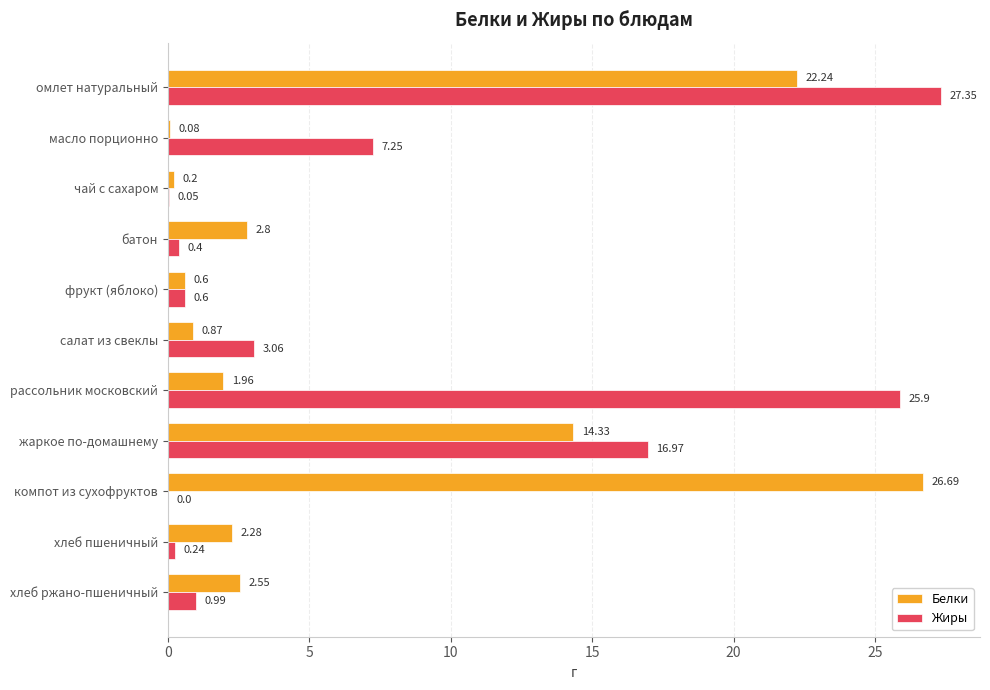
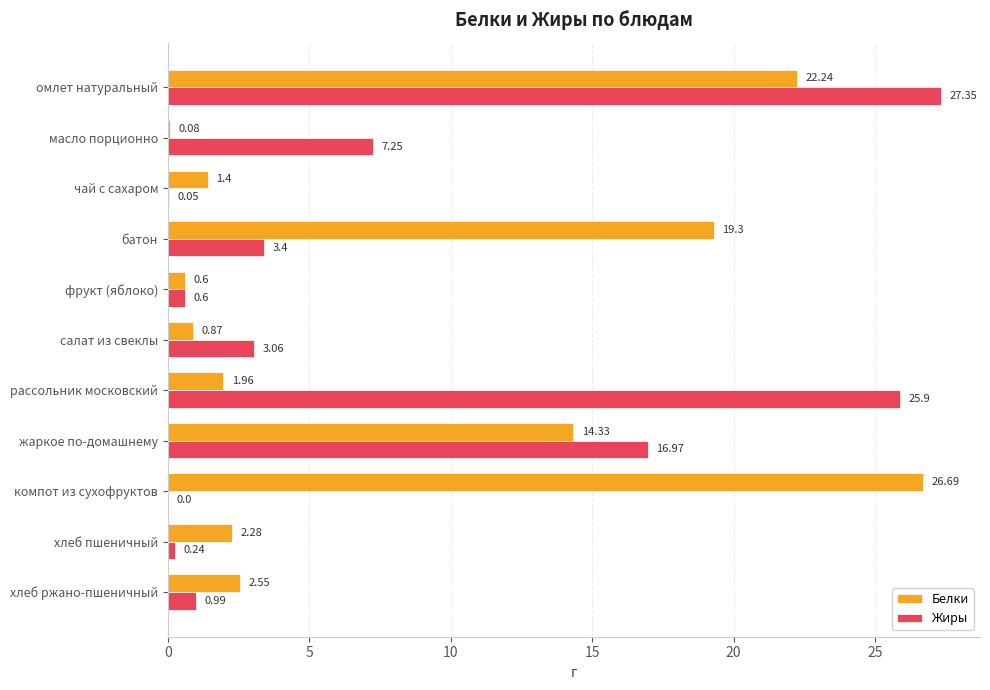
  {
    "Белки": {
      "омлет натуральный": 22.24,
      "масло порционно": 0.08,
-     "чай с сахаром": 0.2,
-     "батон": 2.8,
+     "чай с сахаром": 1.4,
+     "батон": 19.3,
      "фрукт (яблоко)": 0.6,
      "салат из свеклы": 0.87,
      "рассольник московский": 1.96,
      "жаркое по-домашнему": 14.33,
      "компот из сухофруктов": 26.69,
      "хлеб пшеничный": 2.28,
      "хлеб ржано-пшеничный": 2.55
    },
    "Жиры": {
      "омлет натуральный": 27.35,
      "масло порционно": 7.25,
      "чай с сахаром": 0.05,
-     "батон": 0.4,
+     "батон": 3.4,
      "фрукт (яблоко)": 0.6,
      "салат из свеклы": 3.06,
      "рассольник московский": 25.9,
      "жаркое по-домашнему": 16.97,
      "компот из сухофруктов": 0.0,
      "хлеб пшеничный": 0.24,
      "хлеб ржано-пшеничный": 0.99
    }
  }
